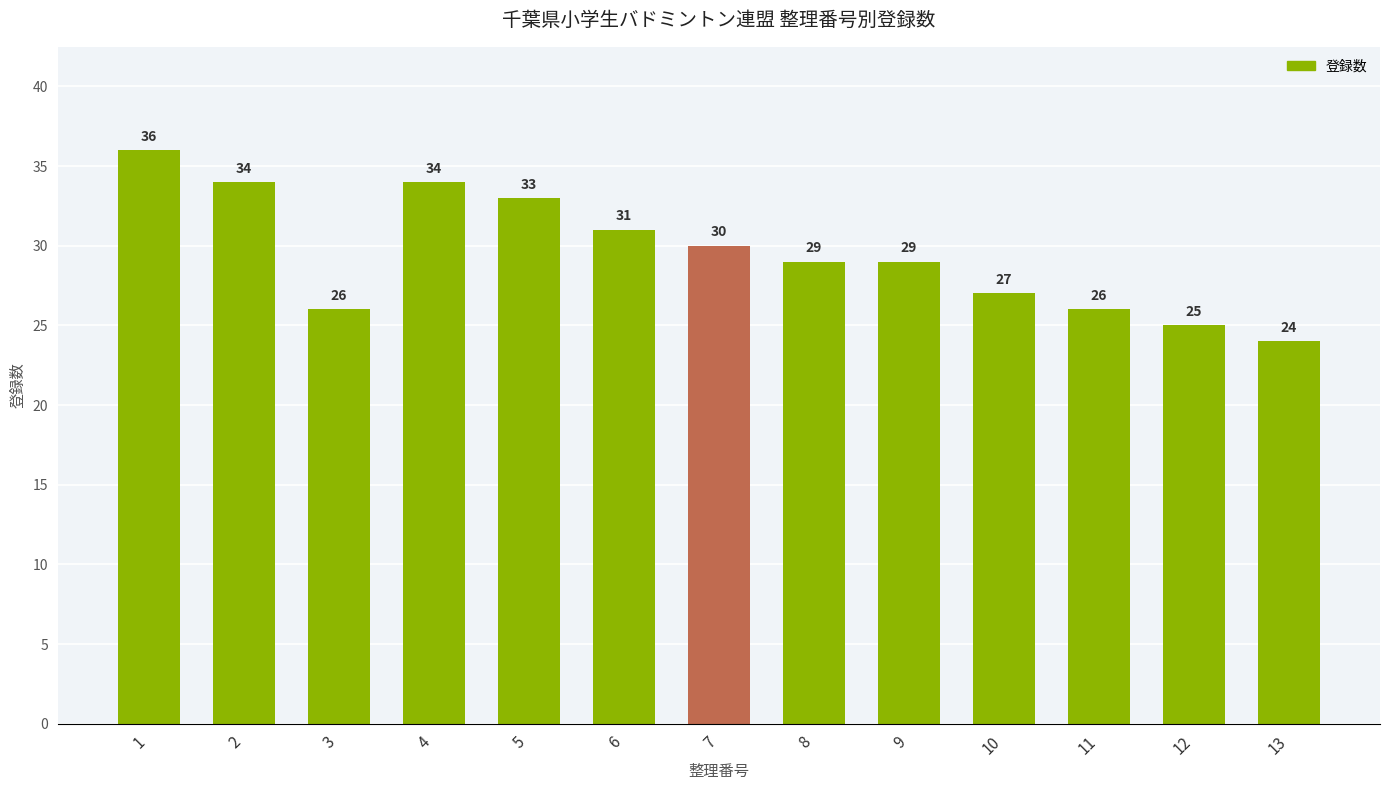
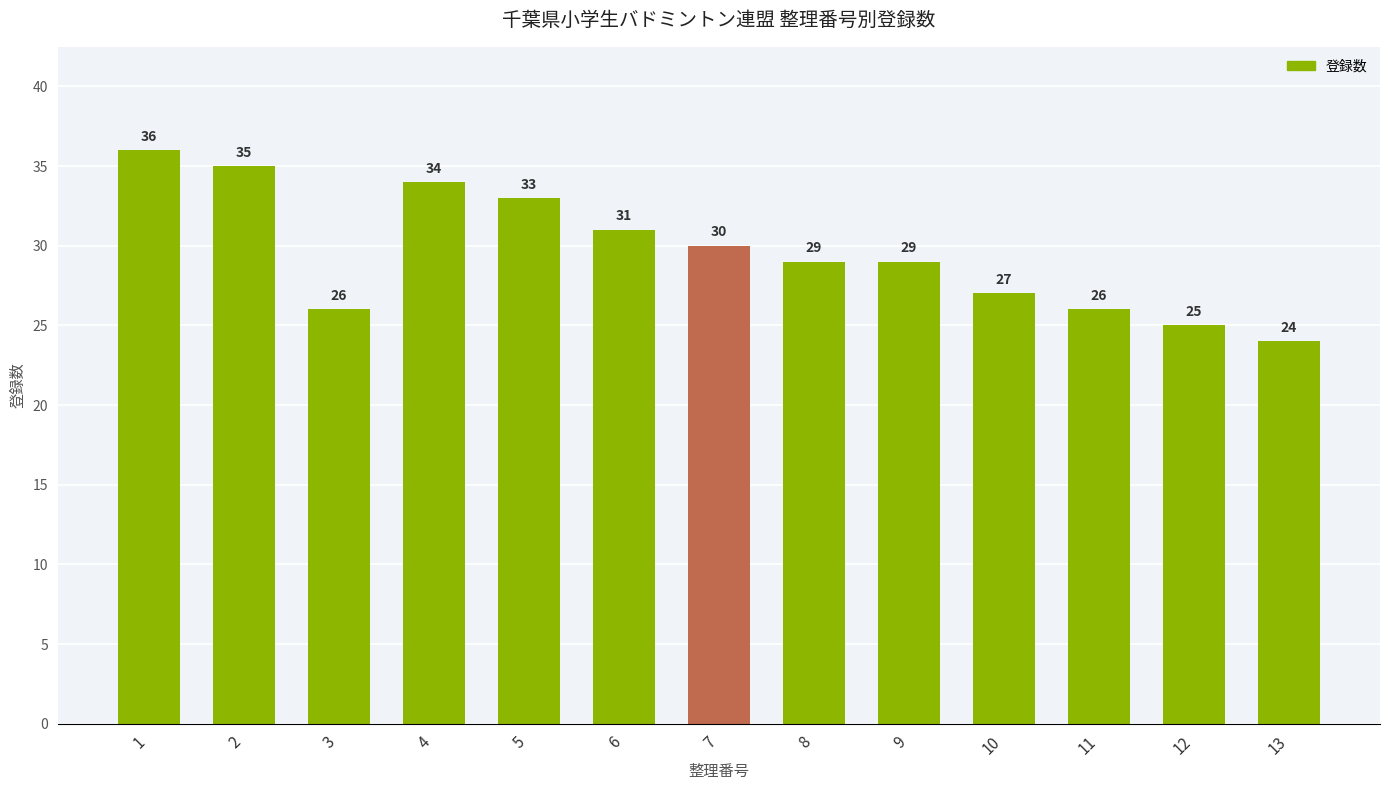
  {
    "1": 36,
-   "2": 34,
+   "2": 35,
    "3": 26,
    "4": 34,
    "5": 33,
    "6": 31,
    "7": 30,
    "8": 29,
    "9": 29,
    "10": 27,
    "11": 26,
    "12": 25,
    "13": 24
  }
